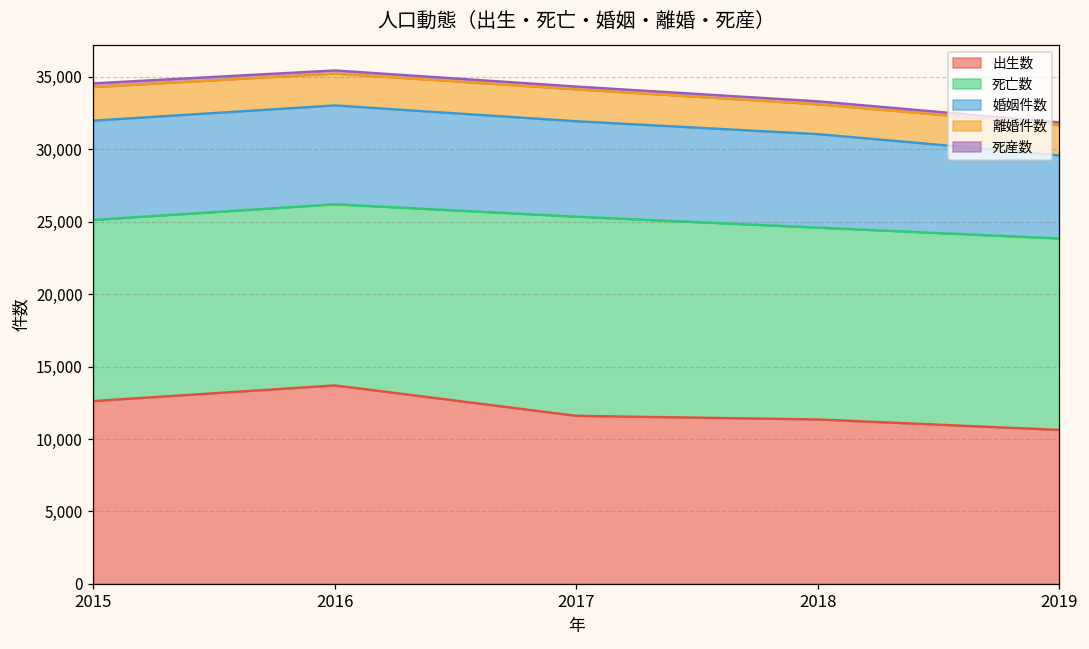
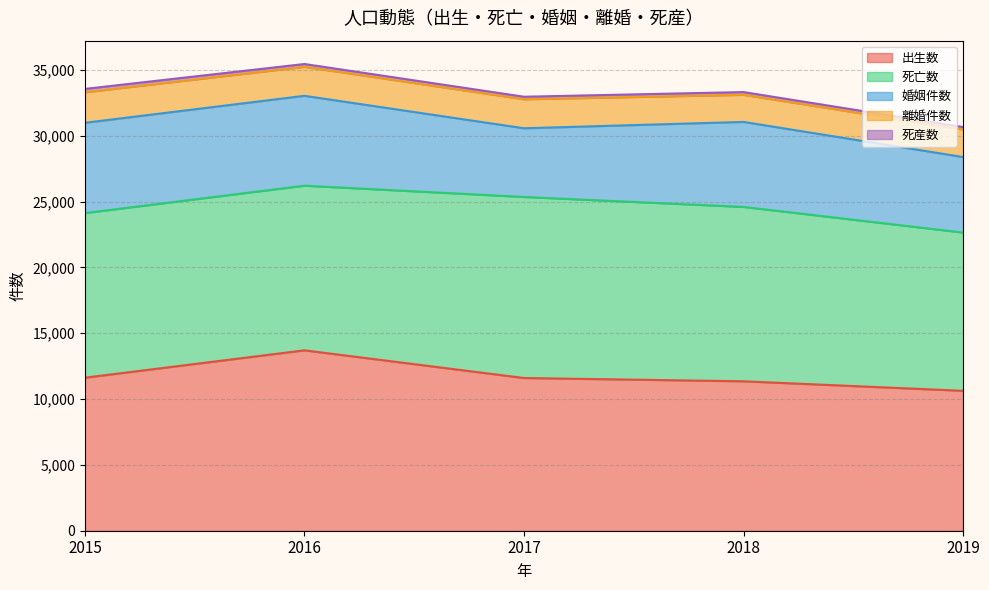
  {
    "出生数": {
-     "2015": "12,600",
+     "2015": "11,600",
      "2016": "13,700",
      "2017": "11,600",
      "2018": "11,400",
      "2019": "10,600"
    },
    "死亡数": {
      "2015": "12,500",
      "2016": "12,500",
      "2017": "13,800",
      "2018": "13,200",
-     "2019": "13,200"
+     "2019": "12,000"
    },
    "婚姻件数": {
      "2015": "6,900",
      "2016": "6,800",
-     "2017": "6,600",
+     "2017": "5,200",
      "2018": "6,500",
      "2019": "5,700"
    },
    "離婚件数": {
      "2015": "2,300",
      "2016": "2,200",
      "2018": "2,100"
    },
    "死産数": {
      "2015": "300",
      "2016": "200",
      "2018": "200"
    }
  }
